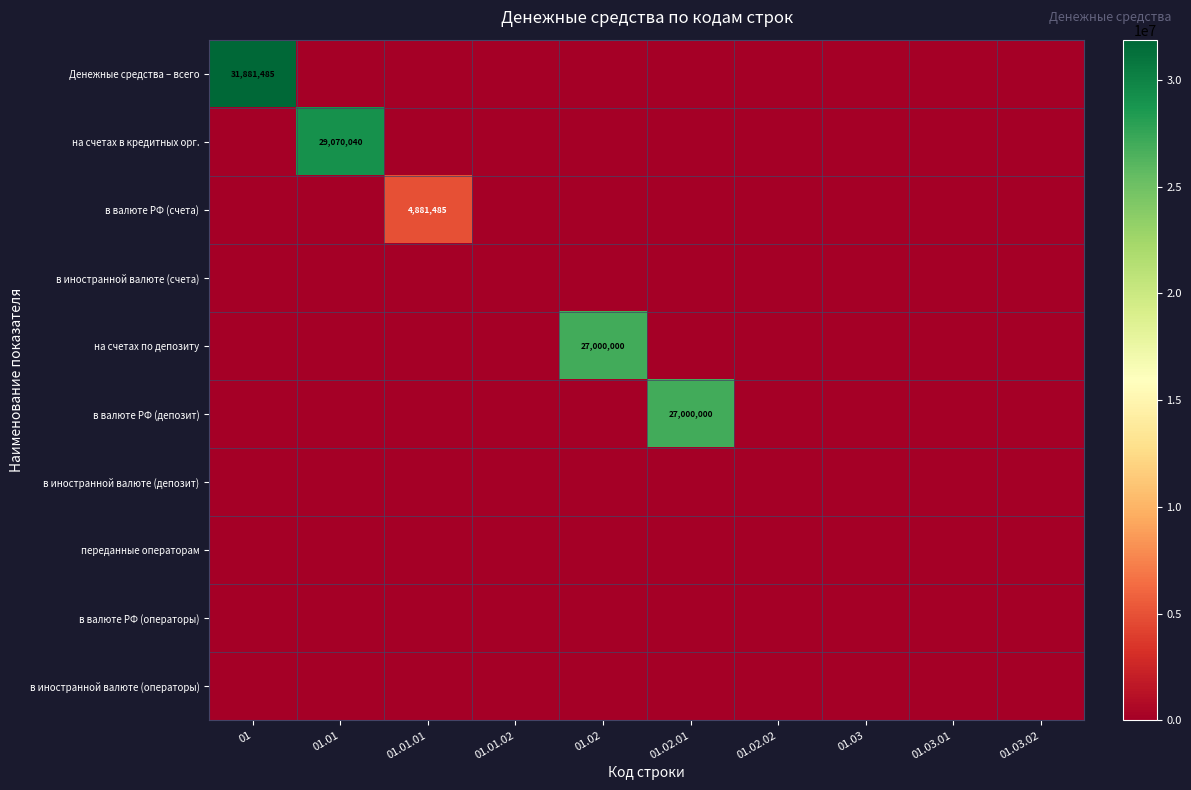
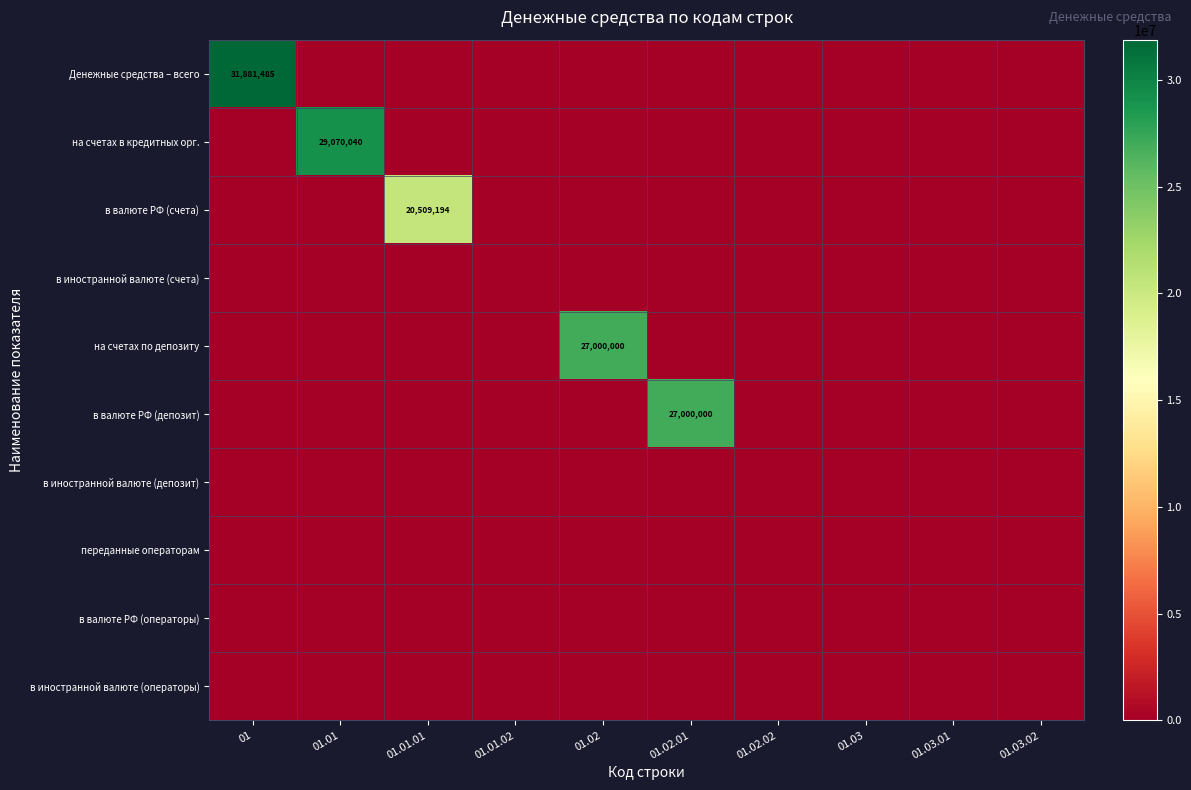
  {
    "Денежные средства – всего": {
      "01": "31,881,485"
    },
    "на счетах в кредитных орг.": {
      "01.01": "29,070,040"
    },
    "в валюте РФ (счета)": {
-     "01.01.01": "4,881,485"
+     "01.01.01": "20,509,194"
    },
    "на счетах по депозиту": {
      "01.02": "27,000,000"
    },
    "в валюте РФ (депозит)": {
      "01.02.01": "27,000,000"
    }
  }
